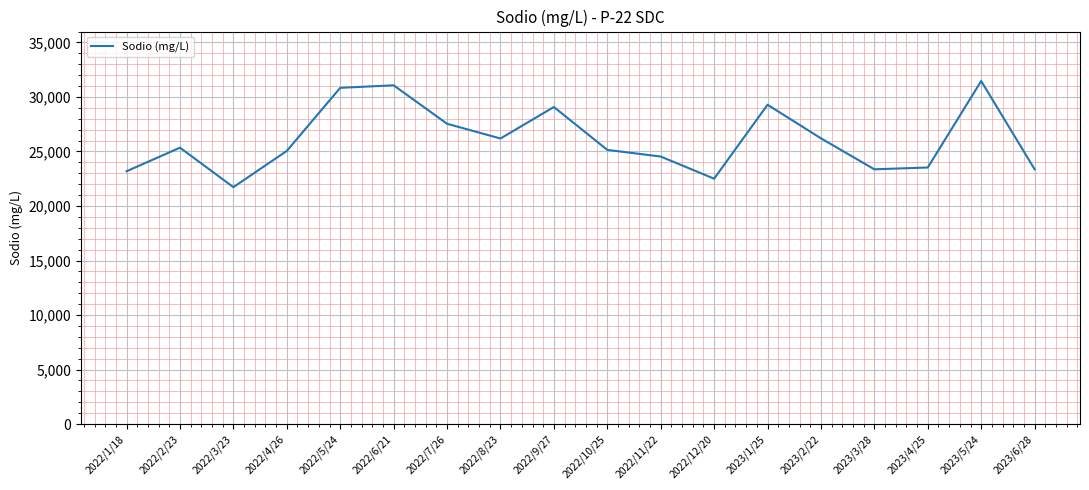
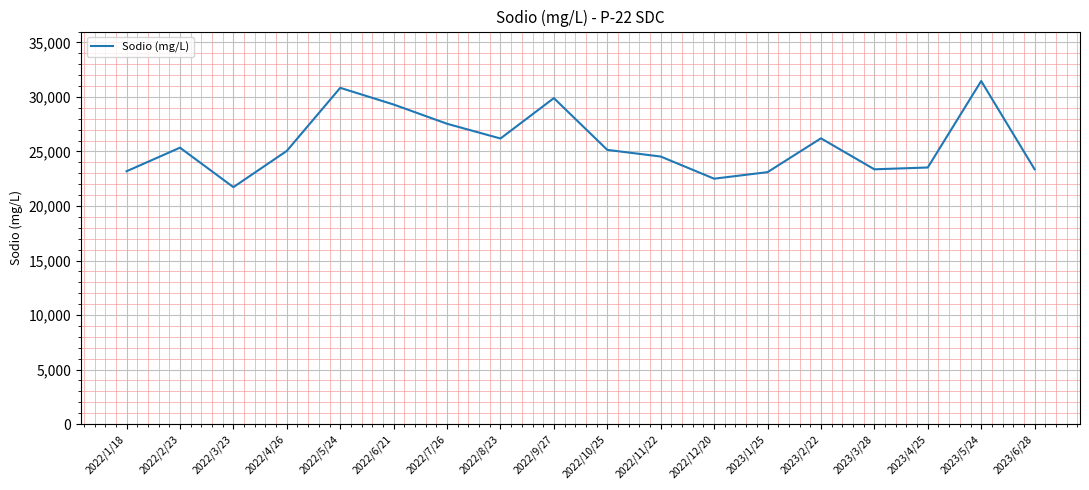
  {
    "2022/1/18": "23,200",
    "2022/2/23": "25,300",
    "2022/3/23": "21,700",
    "2022/4/26": "25,100",
    "2022/5/24": "30,800",
-   "2022/6/21": "31,100",
+   "2022/6/21": "29,300",
    "2022/7/26": "27,500",
    "2022/8/23": "26,200",
-   "2022/9/27": "29,100",
+   "2022/9/27": "29,900",
    "2022/10/25": "25,100",
    "2022/11/22": "24,500",
    "2022/12/20": "22,500",
-   "2023/1/25": "29,300",
+   "2023/1/25": "23,100",
    "2023/2/22": "26,200",
    "2023/3/28": "23,400",
    "2023/4/25": "23,500",
    "2023/5/24": "31,500",
    "2023/6/28": "23,400"
  }
